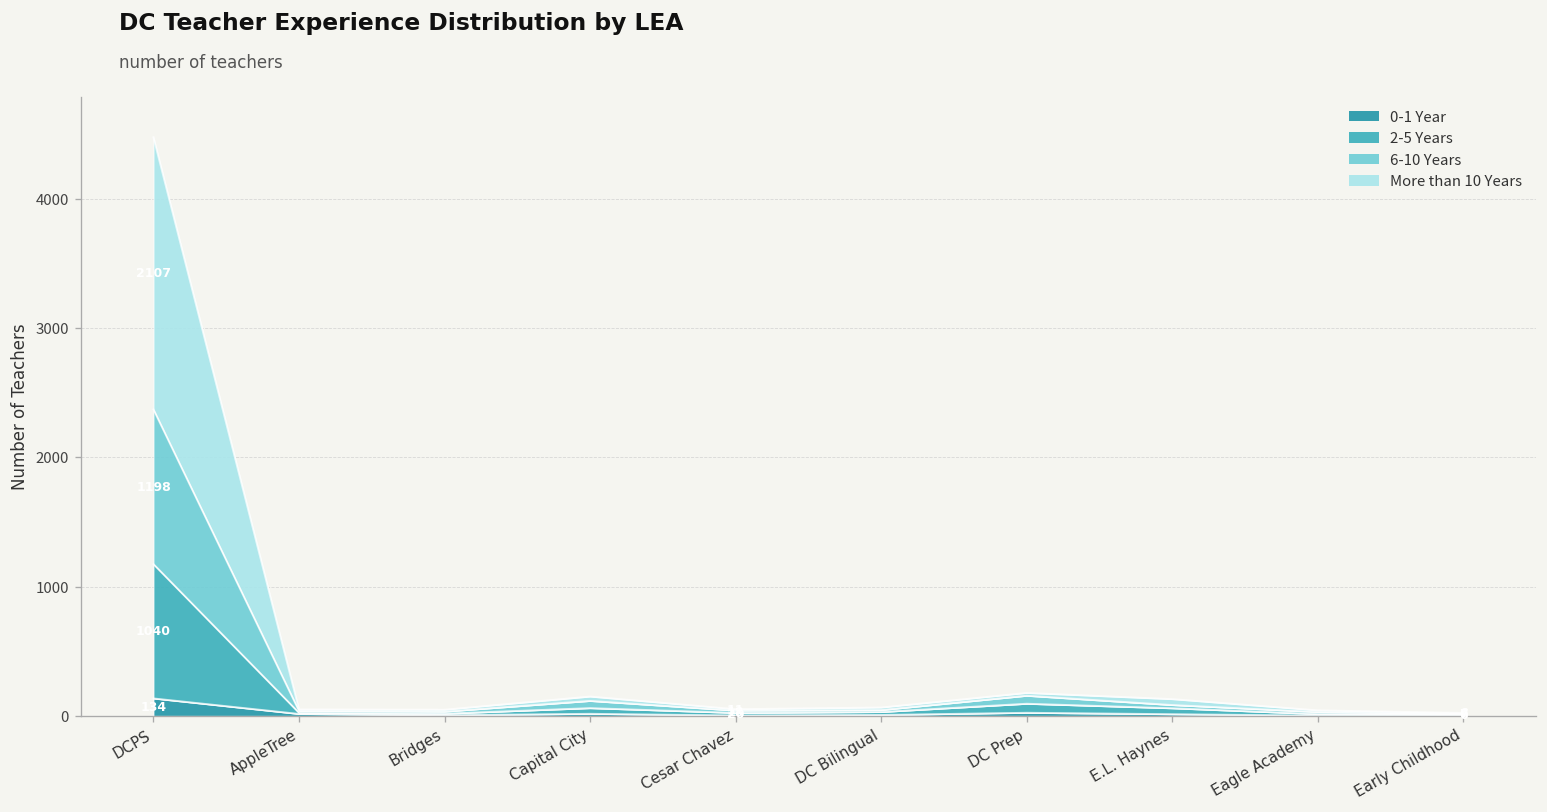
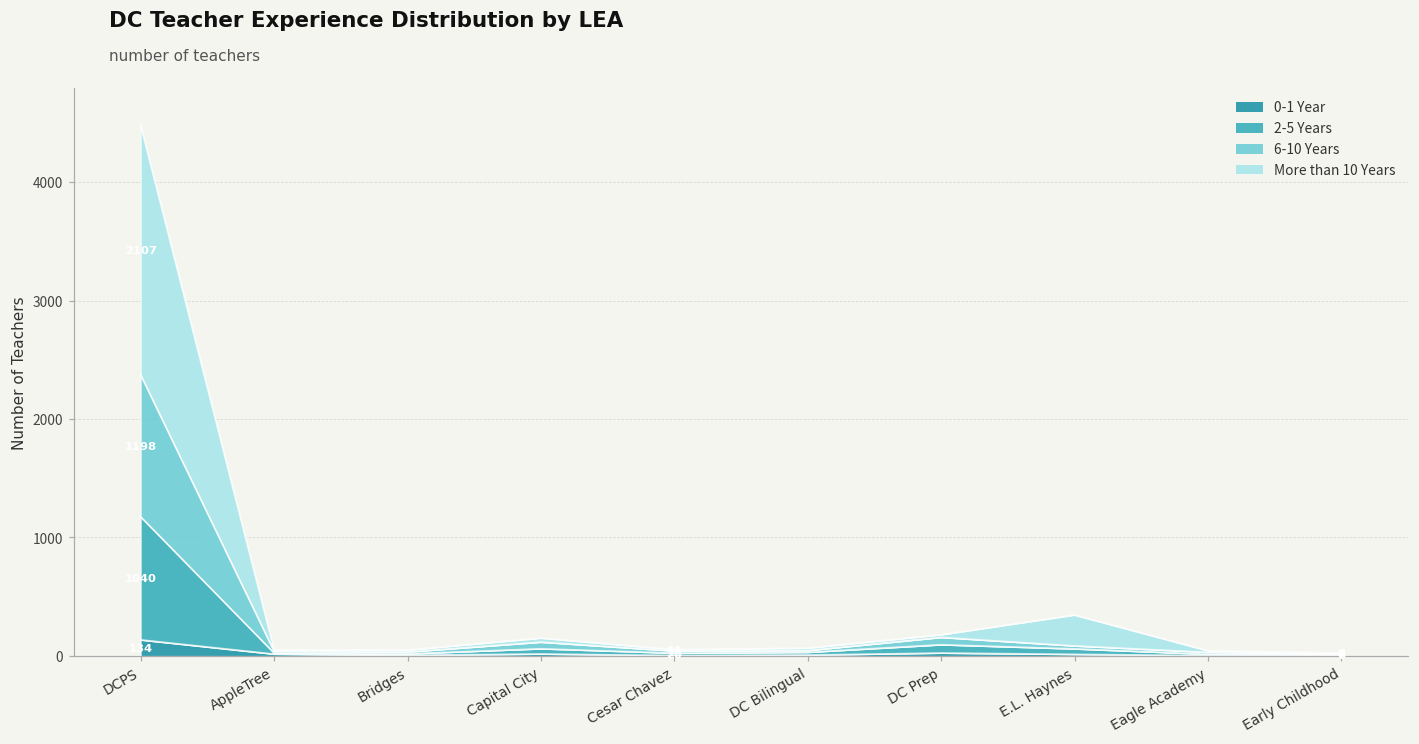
  {
    "6-10 Years": {
      "DCPS": 1200,
      "Capital City": 60,
      "E.L. Haynes": 30
    },
    "More than 10 Years": {
      "DCPS": 2110,
      "Capital City": 30,
-     "E.L. Haynes": 50
+     "E.L. Haynes": 260
    }
  }
